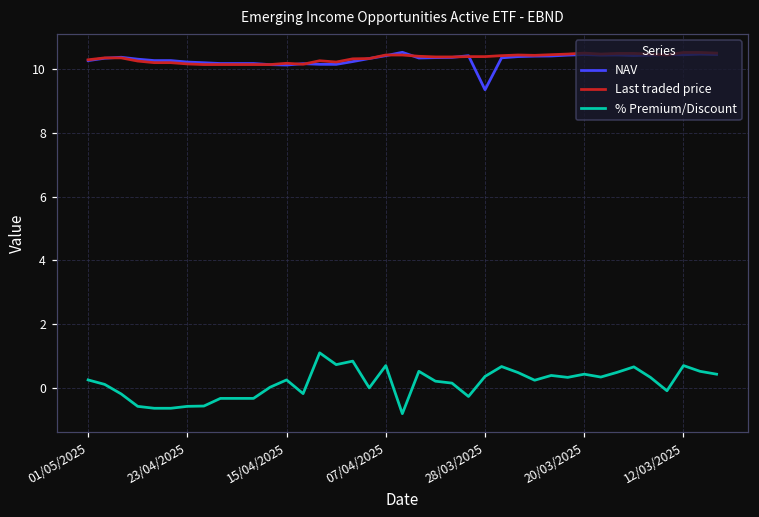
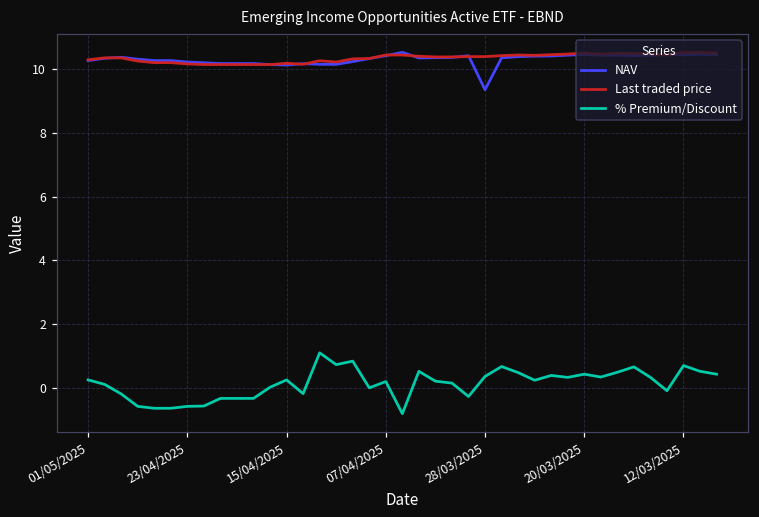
  {
    "NAV": {
      "28/03/2025": 9.4
    },
    "Last traded price": {
      "28/03/2025": 10.4
    },
    "% Premium/Discount": {
      "01/05/2025": 0.3,
      "23/04/2025": -0.6,
      "15/04/2025": 0.3,
-     "07/04/2025": 0.7,
+     "07/04/2025": 0.2,
      "28/03/2025": 0.4,
      "20/03/2025": 0.4,
      "12/03/2025": 0.7
    }
  }
